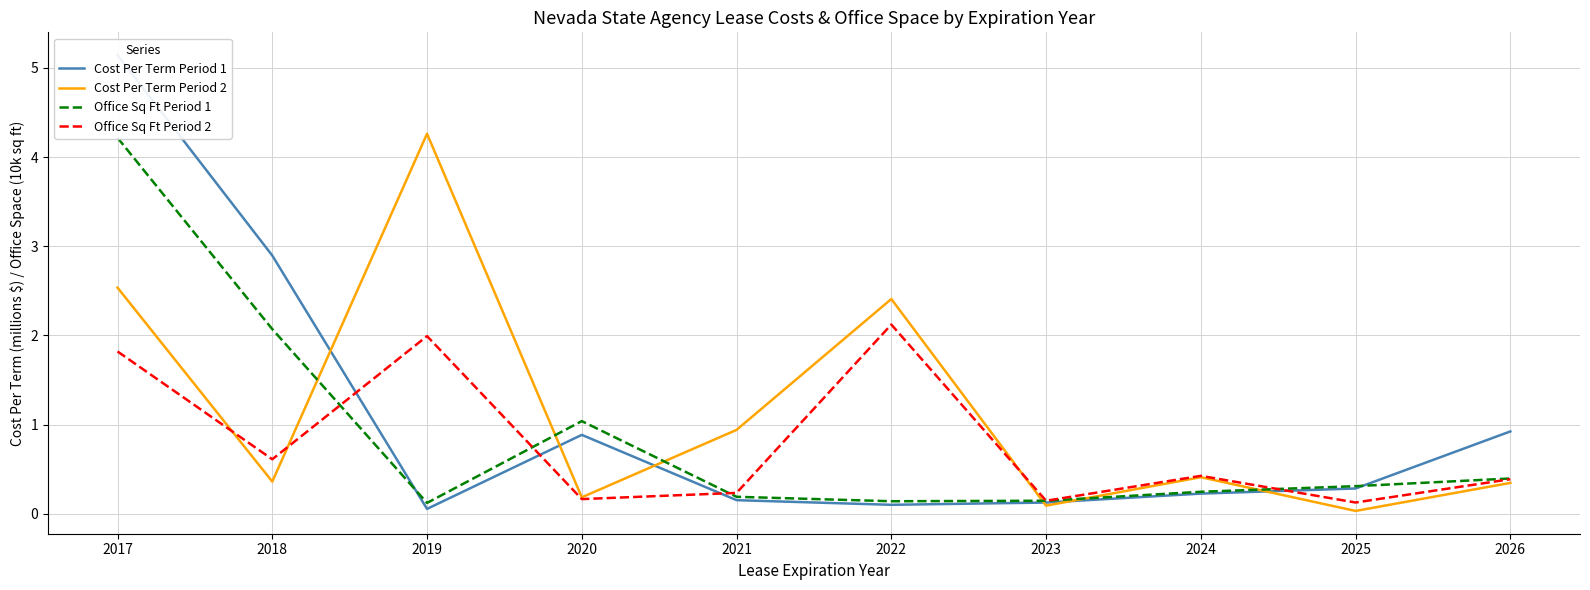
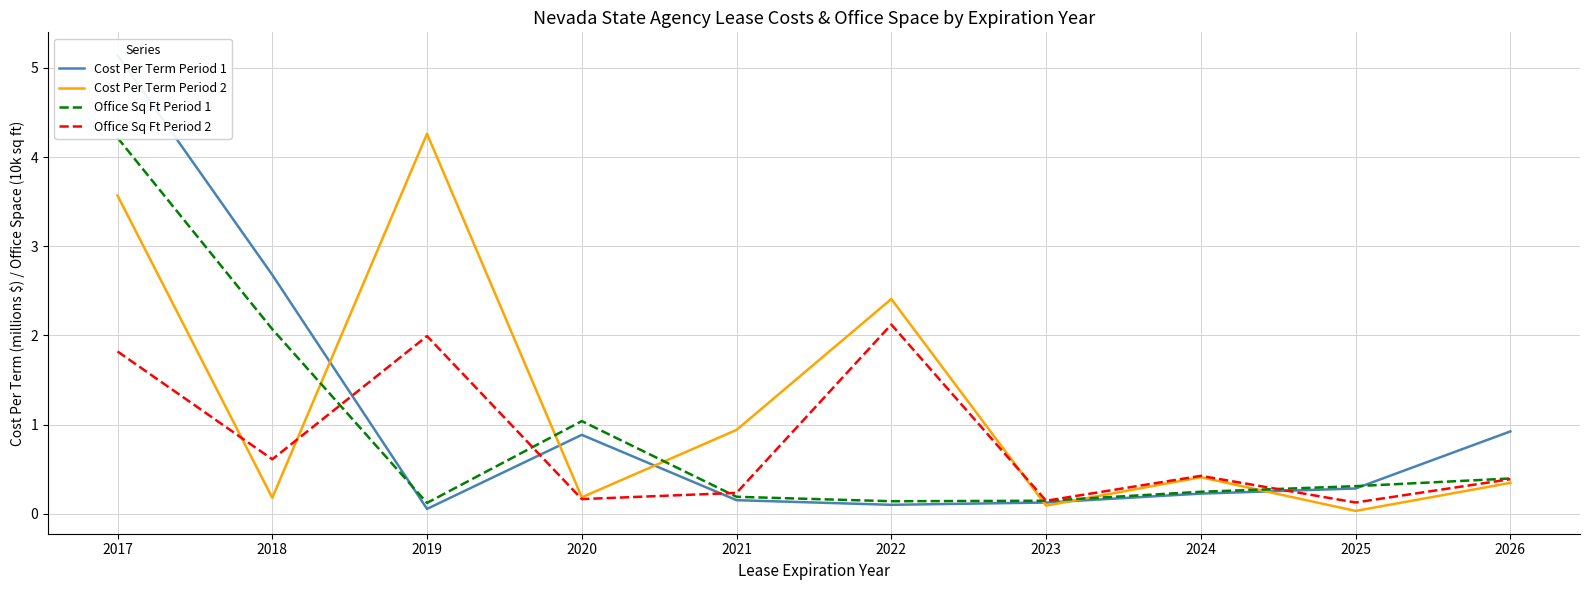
  {
    "Cost Per Term Period 1": {
-     "2018": 2.9,
+     "2018": 2.7,
      "2019": 0.1,
      "2020": 0.9,
      "2021": 0.2,
      "2022": 0.1,
      "2026": 0.9
    },
    "Cost Per Term Period 2": {
-     "2017": 2.5,
-     "2018": 0.4,
+     "2017": 3.6,
+     "2018": 0.2,
      "2019": 4.3,
      "2021": 0.9,
      "2022": 2.4,
      "2023": 0.1,
      "2025": 0.0,
      "2026": 0.3
    },
    "Office Sq Ft Period 1": {
      "2018": 2.1,
      "2019": 0.1,
      "2020": 1.0,
      "2021": 0.2,
      "2022": 0.1
    },
    "Office Sq Ft Period 2": {
      "2017": 1.8,
      "2018": 0.6,
      "2019": 2.0,
      "2021": 0.2,
      "2022": 2.1,
      "2025": 0.1
    }
  }
